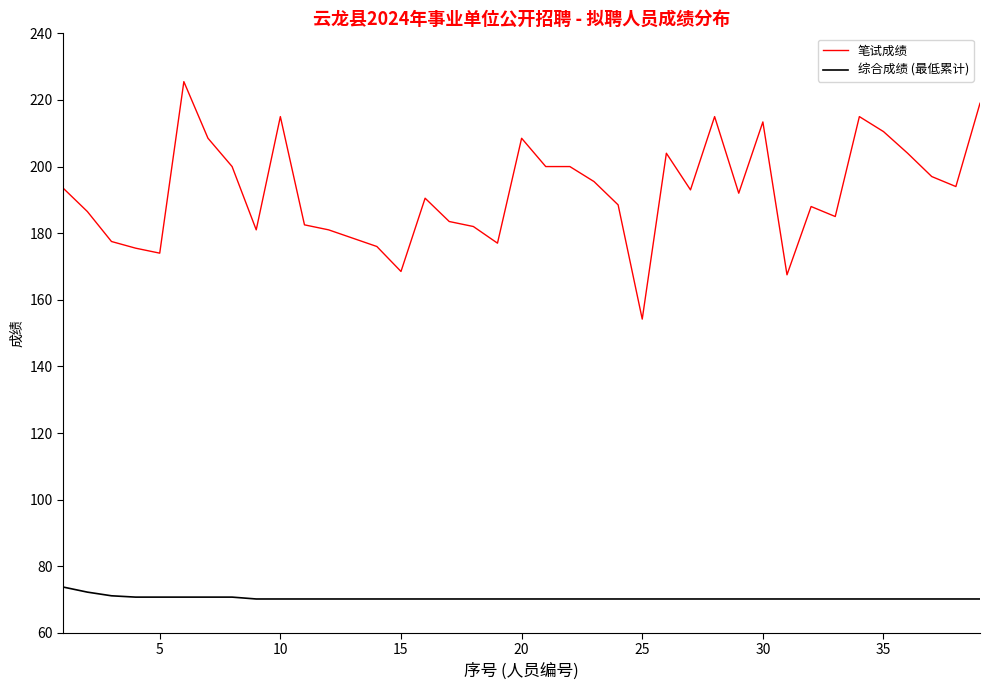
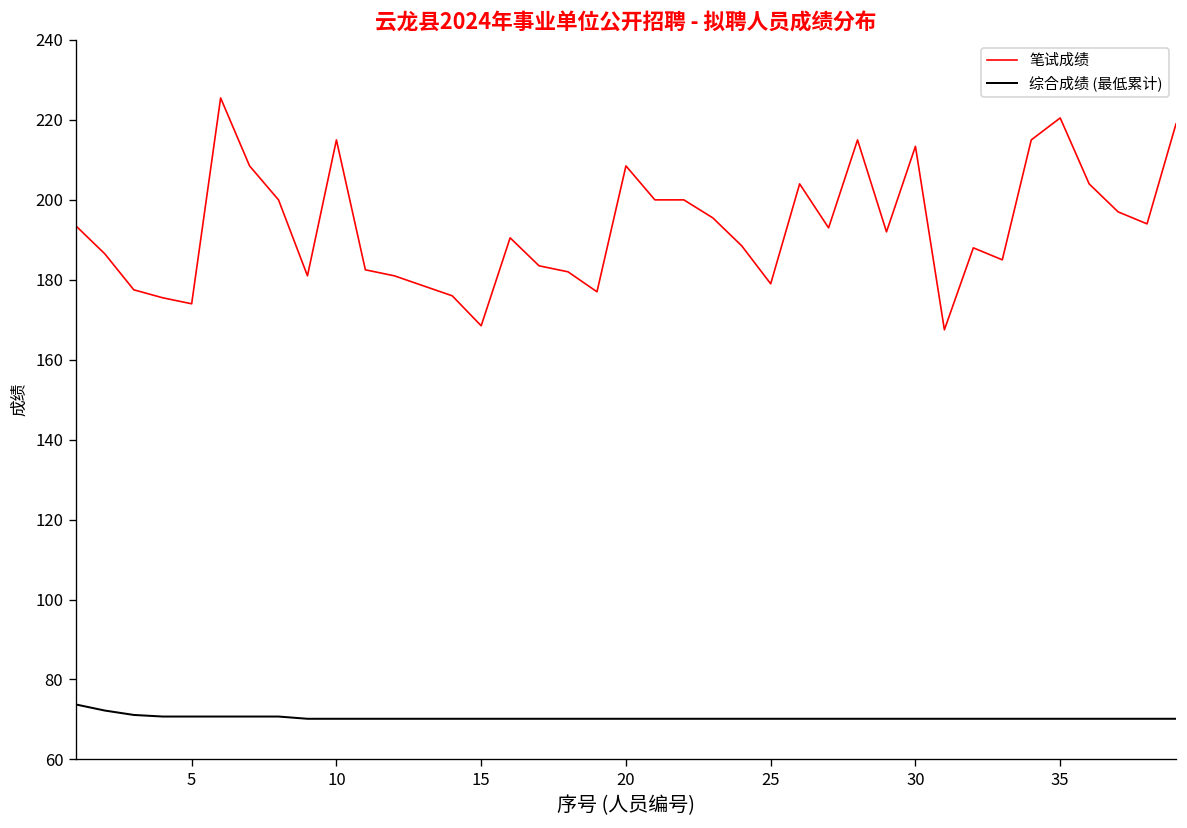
  {
    "笔试成绩": {
      "5": 174,
      "10": 215,
      "15": 169,
      "20": 209,
-     "25": 154,
+     "25": 179,
      "30": 213,
-     "35": 211
+     "35": 221
    },
    "综合成绩 (最低累计)": {
      "5": 71,
      "10": 70,
      "15": 70,
      "20": 70,
      "25": 70,
      "30": 70,
      "35": 70
    }
  }
